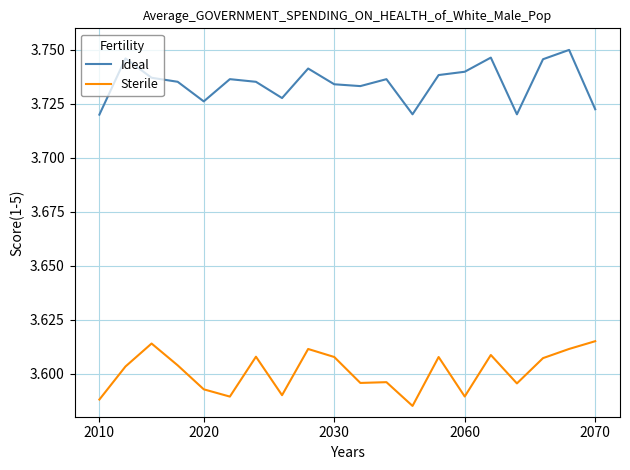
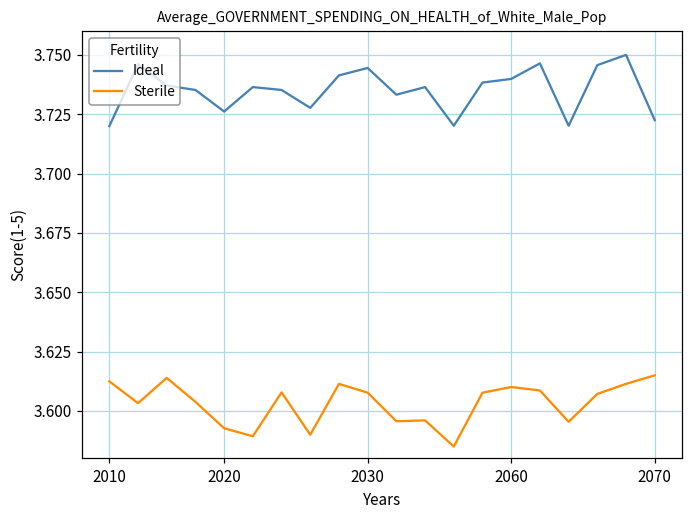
  {
    "Ideal": {
      "2010": 3.720,
      "2020": 3.726,
-     "2030": 3.734,
+     "2030": 3.744,
      "2060": 3.740,
      "2070": 3.722
    },
    "Sterile": {
-     "2010": 3.588,
+     "2010": 3.612,
      "2020": 3.593,
      "2030": 3.608,
-     "2060": 3.589,
+     "2060": 3.610,
      "2070": 3.615
    }
  }
